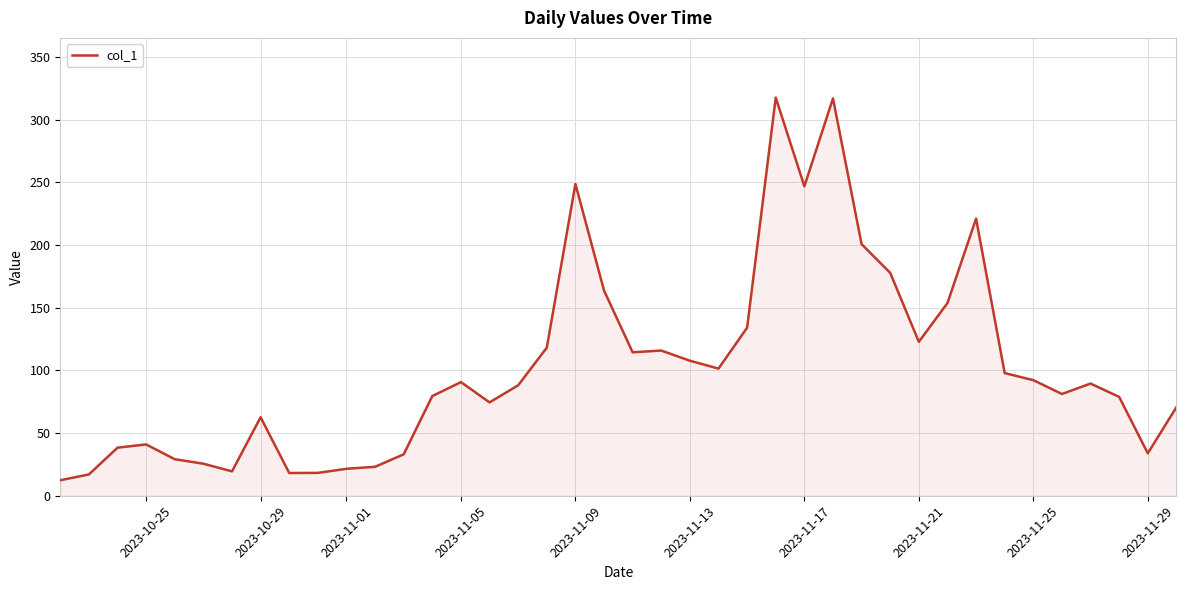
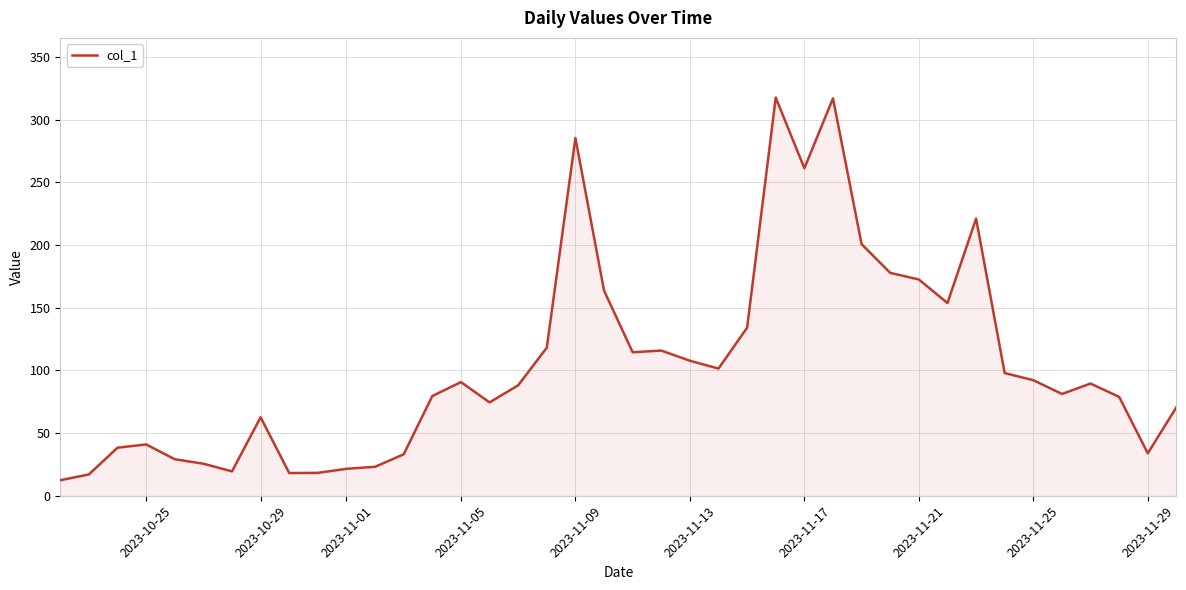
  {
    "2023-10-25": 41,
    "2023-10-29": 63,
    "2023-11-01": 21,
    "2023-11-05": 91,
-   "2023-11-09": 249,
+   "2023-11-09": 285,
    "2023-11-13": 108,
-   "2023-11-17": 247,
-   "2023-11-21": 123,
+   "2023-11-17": 261,
+   "2023-11-21": 172,
    "2023-11-25": 92,
    "2023-11-29": 34
  }
